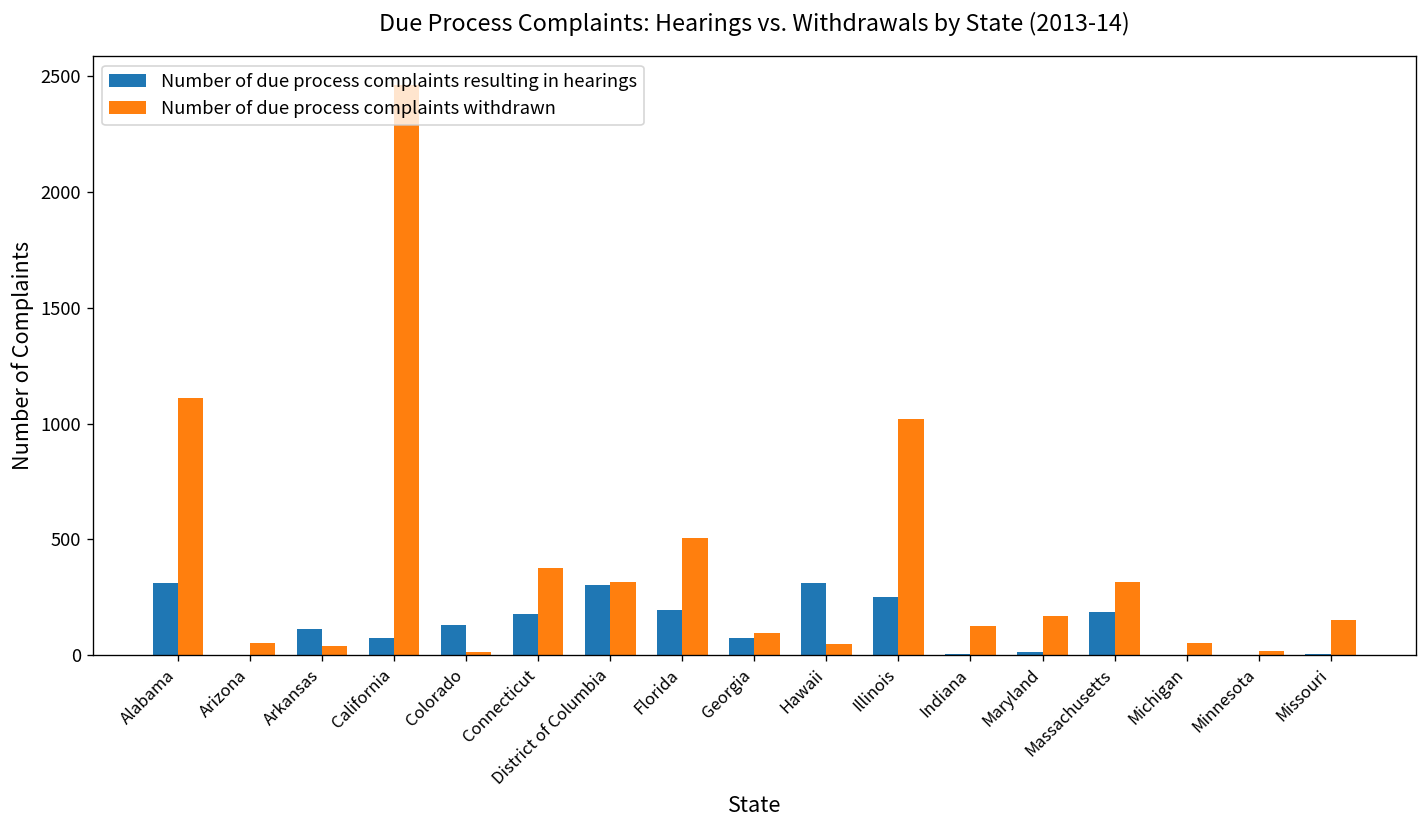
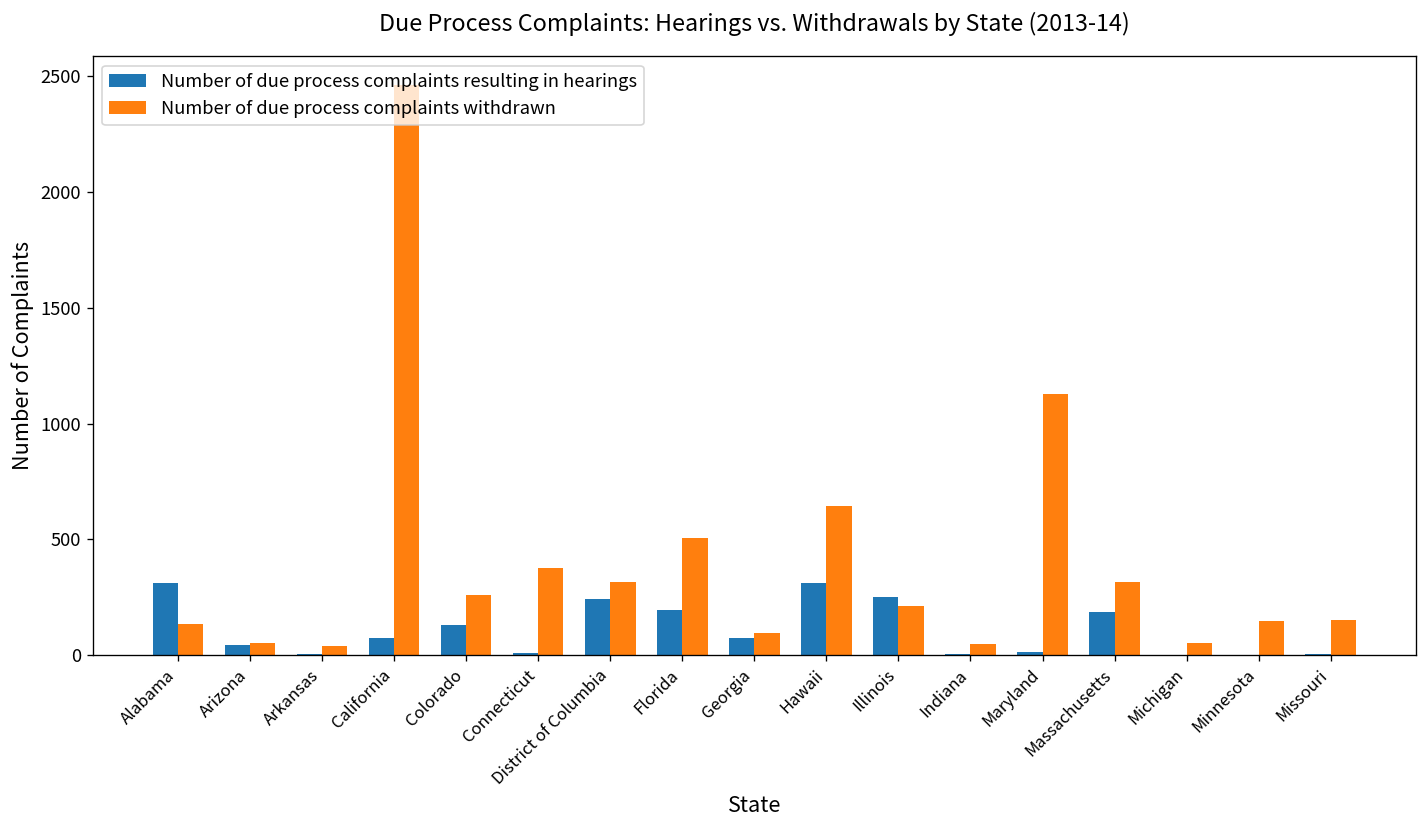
  {
    "Number of due process complaints resulting in hearings": {
      "Alabama": 310,
-     "Arizona": 0,
-     "Arkansas": 110,
+     "Arizona": 40,
+     "Arkansas": 0,
      "California": 80,
      "Colorado": 130,
-     "Connecticut": 180,
-     "District of Columbia": 300,
+     "Connecticut": 10,
+     "District of Columbia": 250,
      "Florida": 200,
      "Georgia": 70,
      "Hawaii": 310,
      "Illinois": 250,
      "Maryland": 20,
      "Massachusetts": 190
    },
    "Number of due process complaints withdrawn": {
-     "Alabama": 1110,
+     "Alabama": 130,
      "Arizona": 50,
      "Arkansas": 40,
-     "Colorado": 20,
+     "Colorado": 260,
      "Connecticut": 380,
      "District of Columbia": 320,
      "Florida": 510,
      "Georgia": 90,
-     "Hawaii": 50,
-     "Illinois": 1020,
-     "Indiana": 130,
-     "Maryland": 170,
+     "Hawaii": 650,
+     "Illinois": 210,
+     "Indiana": 50,
+     "Maryland": 1130,
      "Massachusetts": 320,
      "Michigan": 50,
-     "Minnesota": 20,
+     "Minnesota": 150,
      "Missouri": 150
    }
  }
